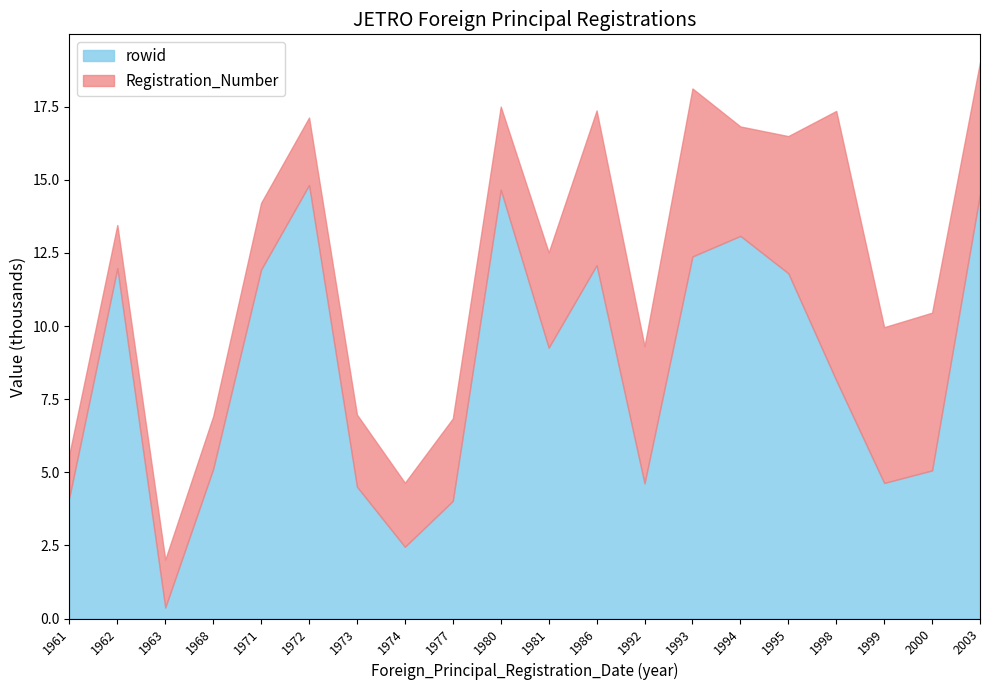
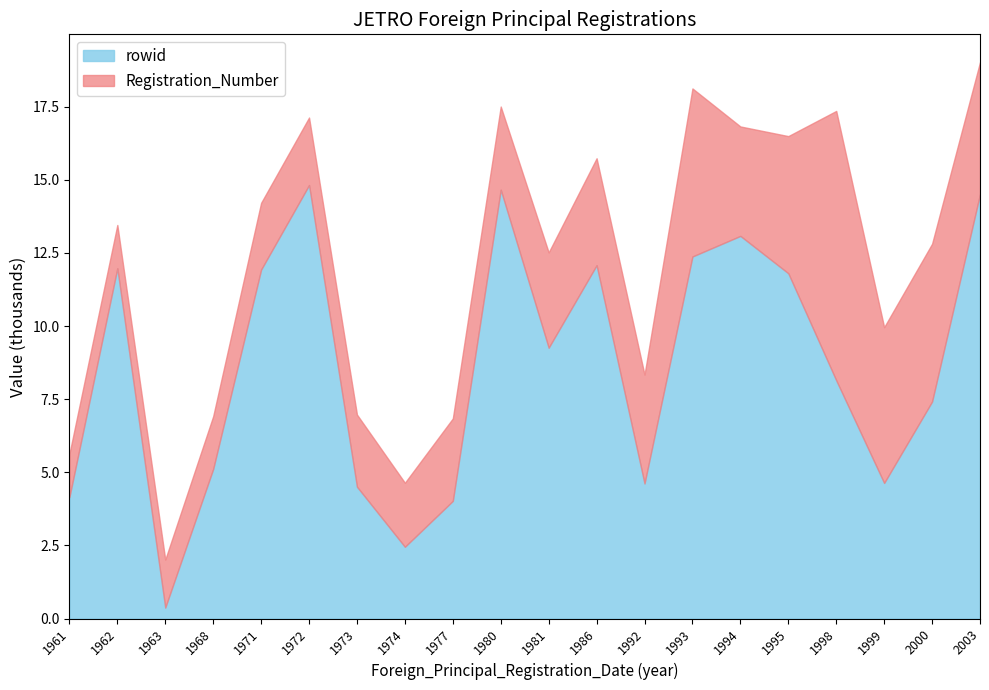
  {
    "rowid": {
      "1961": 4.2,
      "1962": 12.0,
      "1963": 0.4,
      "1968": 5.1,
      "1971": 11.9,
      "1972": 14.8,
      "1973": 4.5,
      "1974": 2.5,
      "1977": 4.0,
      "1980": 14.7,
      "1981": 9.3,
      "1986": 12.1,
      "1992": 4.6,
      "1993": 12.4,
      "1994": 13.1,
      "1995": 11.8,
      "1998": 8.1,
      "1999": 4.6,
-     "2000": 5.1,
+     "2000": 7.4,
      "2003": 14.5
    },
    "Registration_Number": {
      "1961": 1.5,
      "1962": 1.5,
      "1963": 1.6,
      "1968": 1.8,
      "1971": 2.3,
      "1972": 2.3,
      "1973": 2.5,
      "1974": 2.2,
      "1977": 2.8,
      "1980": 2.8,
      "1981": 3.3,
-     "1986": 5.3,
-     "1992": 4.7,
+     "1986": 3.7,
+     "1992": 3.7,
      "1993": 5.7,
      "1994": 3.7,
      "1995": 4.7,
      "1998": 9.2,
      "1999": 5.3,
      "2000": 5.4,
      "2003": 4.5
    }
  }
